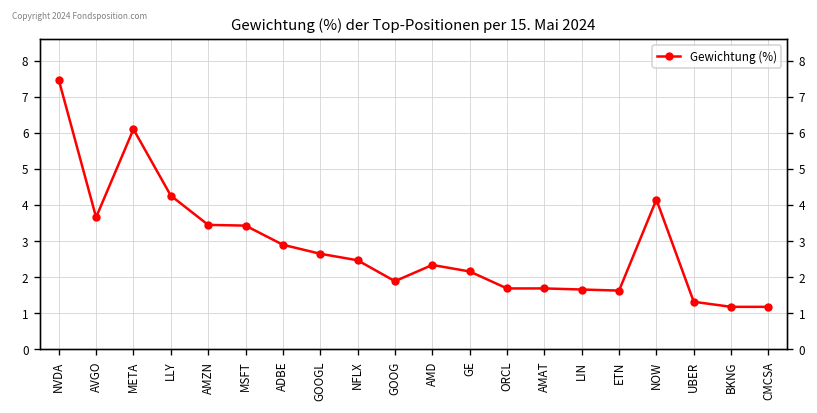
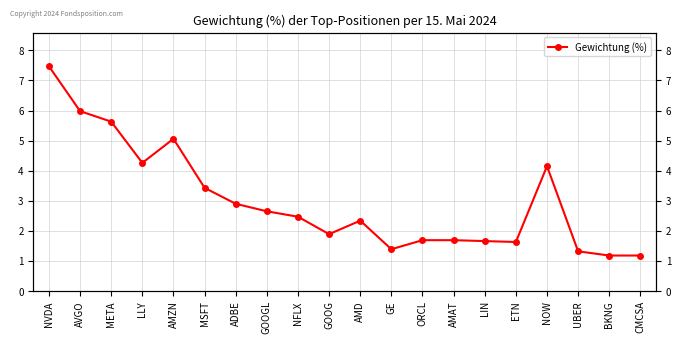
  {
    "NVDA": 7.5,
-   "AVGO": 3.7,
-   "META": 6.1,
+   "AVGO": 6.0,
+   "META": 5.6,
    "LLY": 4.3,
-   "AMZN": 3.5,
+   "AMZN": 5.1,
    "MSFT": 3.4,
    "ADBE": 2.9,
    "GOOGL": 2.7,
    "NFLX": 2.5,
    "GOOG": 1.9,
    "AMD": 2.3,
-   "GE": 2.2,
+   "GE": 1.4,
    "ORCL": 1.7,
    "AMAT": 1.7,
    "LIN": 1.7,
    "ETN": 1.6,
    "NOW": 4.2,
    "UBER": 1.3,
    "BKNG": 1.2,
    "CMCSA": 1.2
  }
